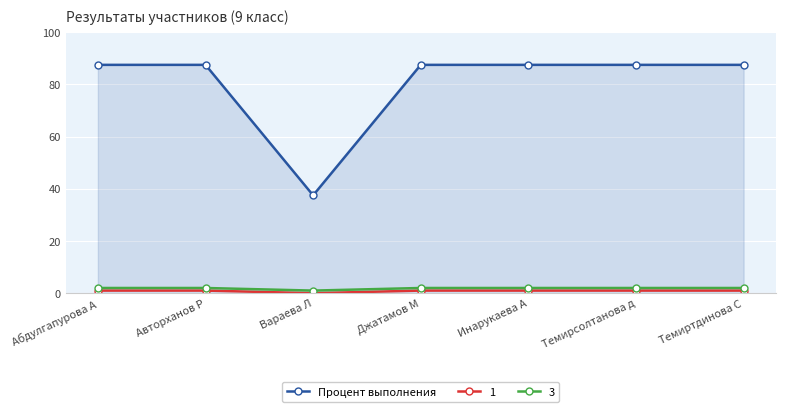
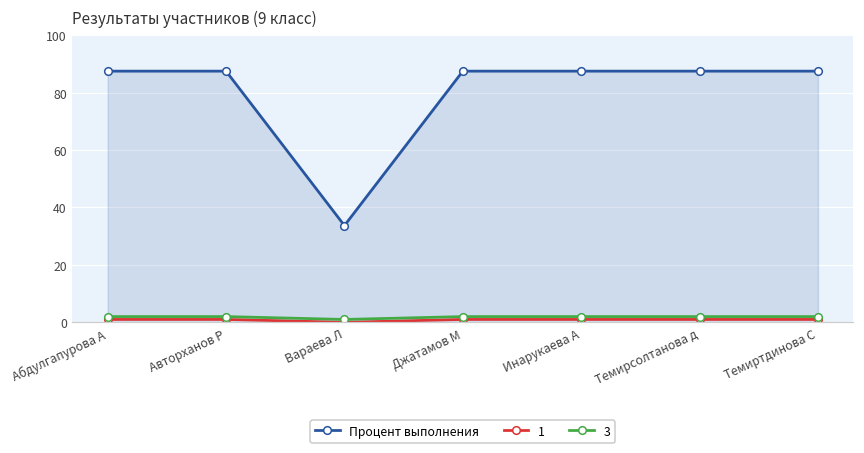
  {
    "Процент выполнения": {
      "Абдулгапурова А": 88,
      "Авторханов Р": 88,
-     "Вараева Л": 38,
+     "Вараева Л": 34,
      "Джатамов М": 88,
      "Инарукаева А": 88,
      "Темирсолтанова д": 88,
      "Темиртдинова С": 88
    },
    "1": {
      "Абдулгапурова А": 1,
      "Авторханов Р": 1,
      "Вараева Л": 0,
      "Джатамов М": 1,
      "Инарукаева А": 1,
      "Темирсолтанова д": 1,
      "Темиртдинова С": 1
    },
    "3": {
      "Абдулгапурова А": 2,
      "Авторханов Р": 2,
      "Вараева Л": 1,
      "Джатамов М": 2,
      "Инарукаева А": 2,
      "Темирсолтанова д": 2,
      "Темиртдинова С": 2
    }
  }
